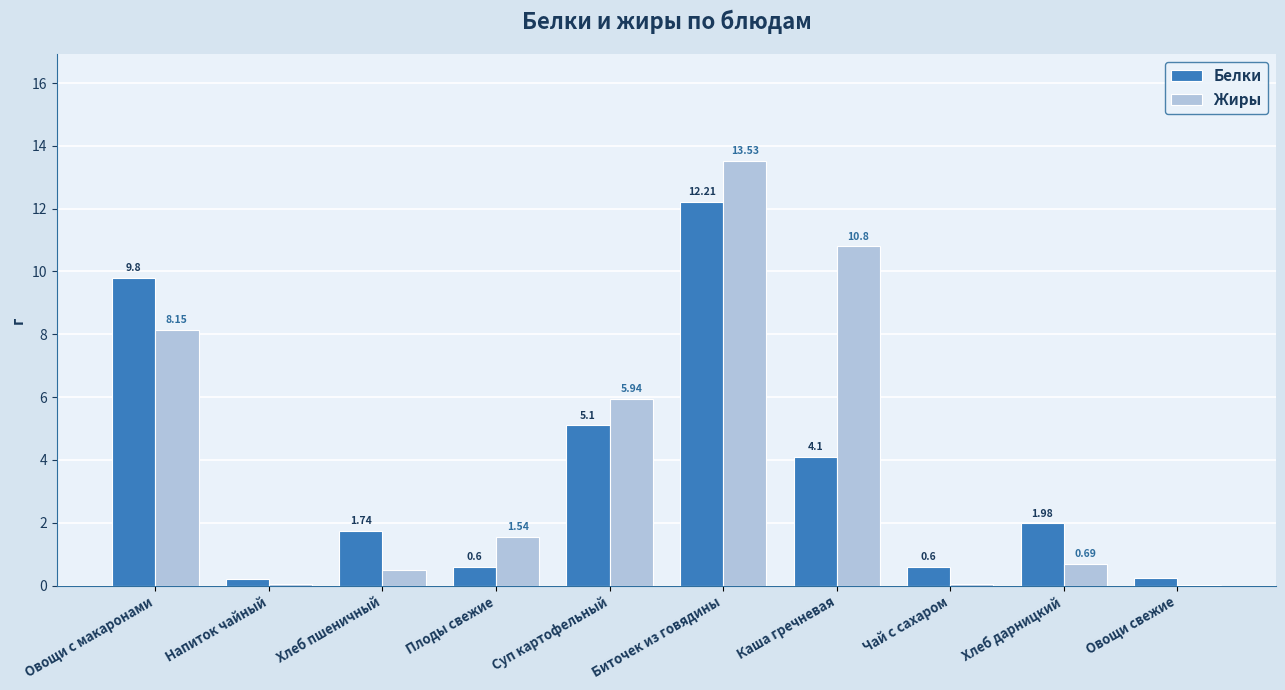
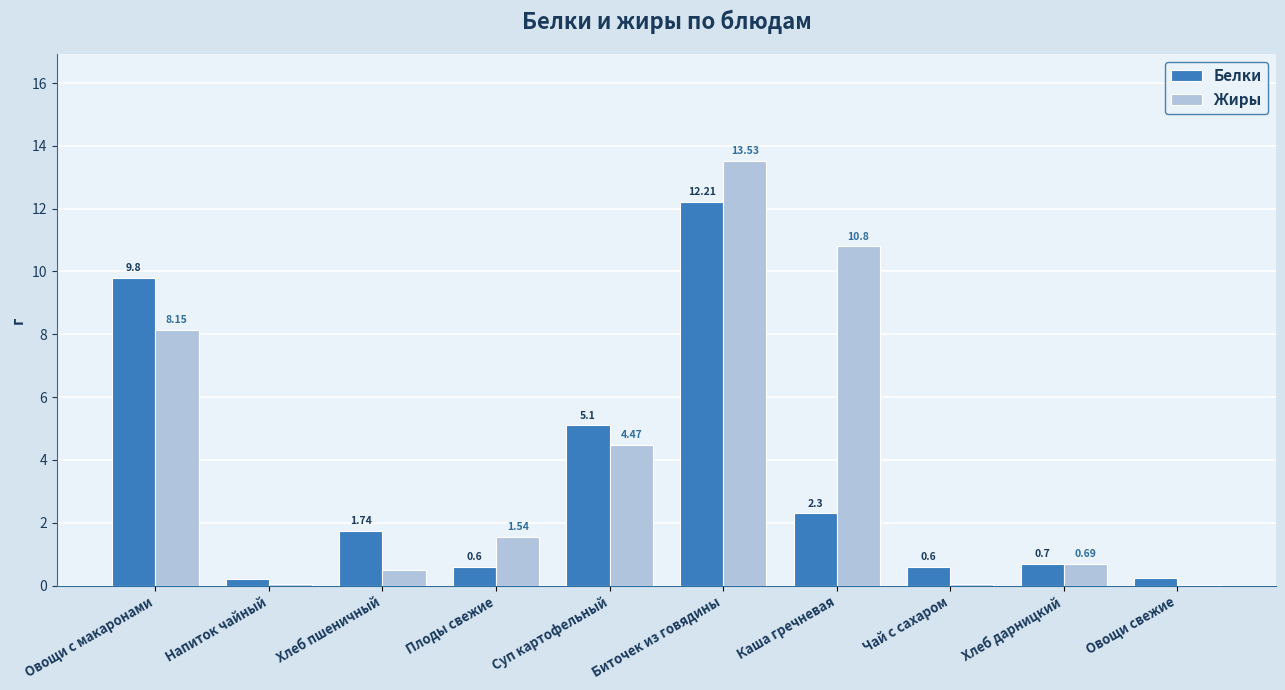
  {
    "Белки": {
      "Овощи с макаронами": 9.8,
      "Хлеб пшеничный": 1.74,
      "Плоды свежие": 0.6,
      "Суп картофельный": 5.1,
      "Биточек из говядины": 12.21,
-     "Каша гречневая": 4.1,
+     "Каша гречневая": 2.3,
      "Чай с сахаром": 0.6,
-     "Хлеб дарницкий": 1.98
+     "Хлеб дарницкий": 0.7
    },
    "Жиры": {
      "Овощи с макаронами": 8.15,
      "Плоды свежие": 1.54,
-     "Суп картофельный": 5.94,
+     "Суп картофельный": 4.47,
      "Биточек из говядины": 13.53,
      "Каша гречневая": 10.8,
      "Хлеб дарницкий": 0.69
    }
  }
